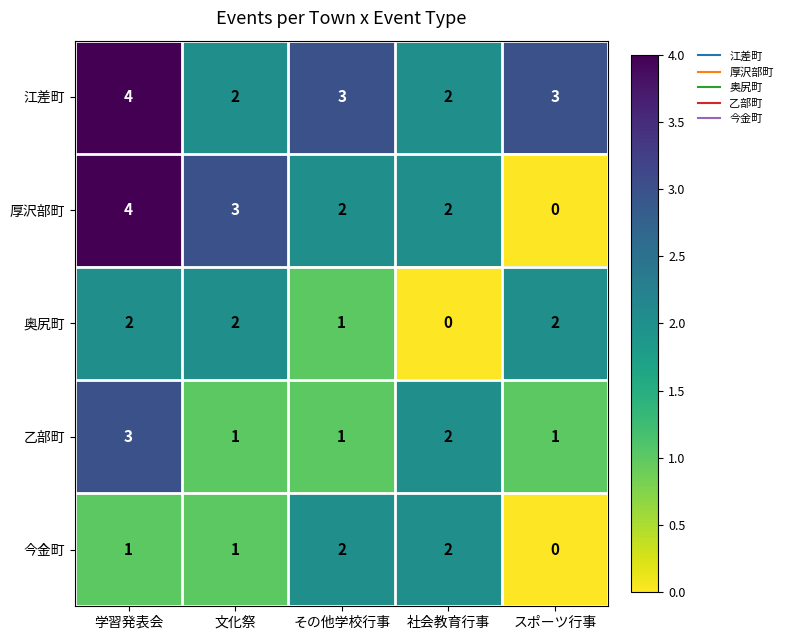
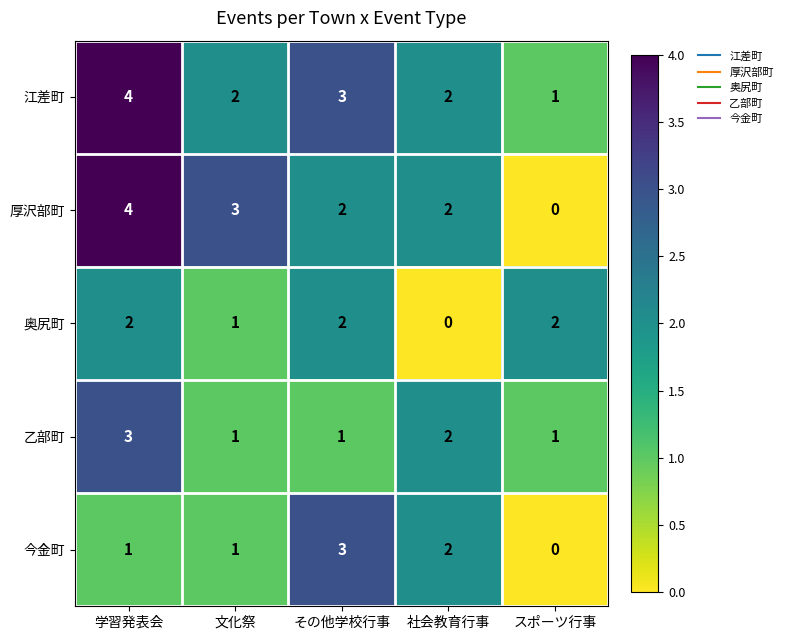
  {
    "江差町": {
      "学習発表会": 4,
      "文化祭": 2,
      "その他学校行事": 3,
      "社会教育行事": 2,
-     "スポーツ行事": 3
+     "スポーツ行事": 1
    },
    "厚沢部町": {
      "学習発表会": 4,
      "文化祭": 3,
      "その他学校行事": 2,
      "社会教育行事": 2,
      "スポーツ行事": 0
    },
    "奥尻町": {
      "学習発表会": 2,
-     "文化祭": 2,
-     "その他学校行事": 1,
+     "文化祭": 1,
+     "その他学校行事": 2,
      "社会教育行事": 0,
      "スポーツ行事": 2
    },
    "乙部町": {
      "学習発表会": 3,
      "文化祭": 1,
      "その他学校行事": 1,
      "社会教育行事": 2,
      "スポーツ行事": 1
    },
    "今金町": {
      "学習発表会": 1,
      "文化祭": 1,
-     "その他学校行事": 2,
+     "その他学校行事": 3,
      "社会教育行事": 2,
      "スポーツ行事": 0
    }
  }
